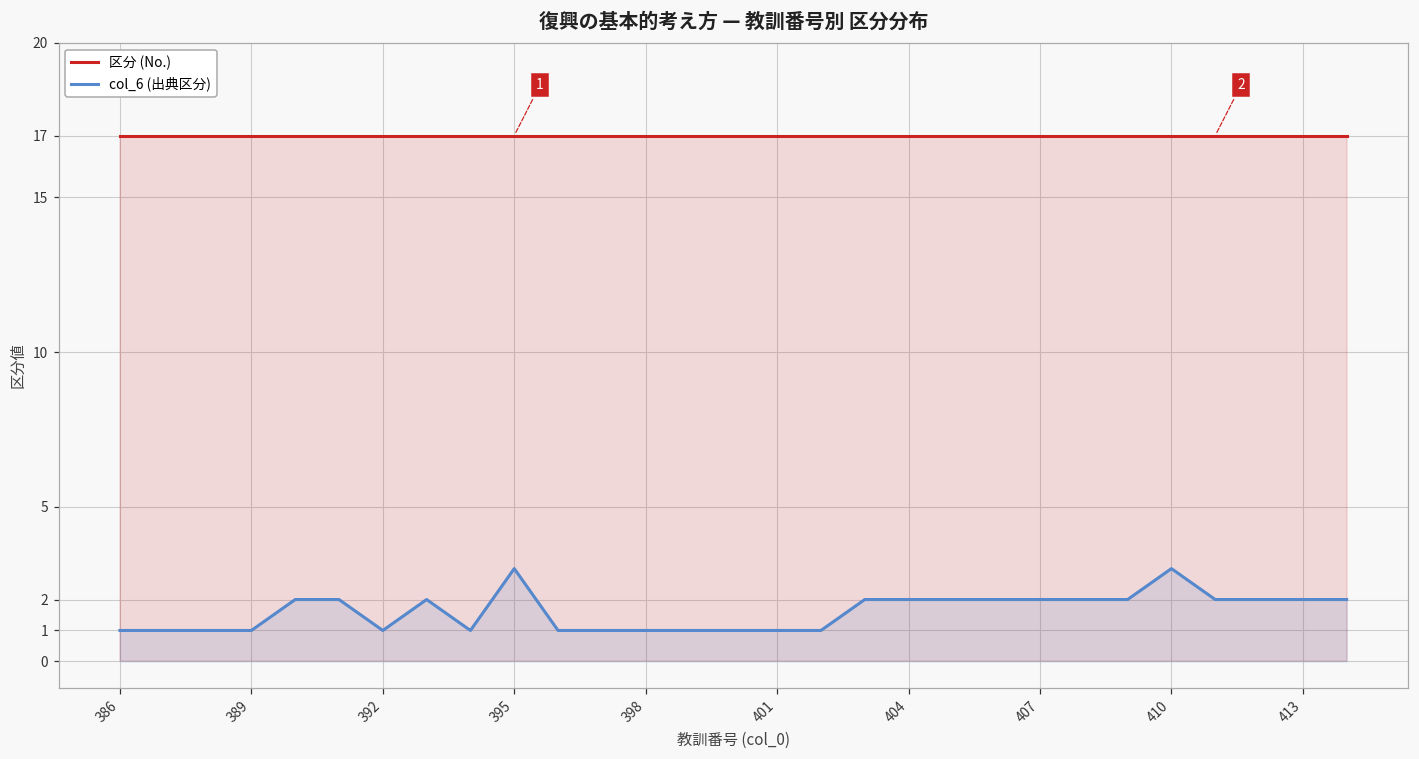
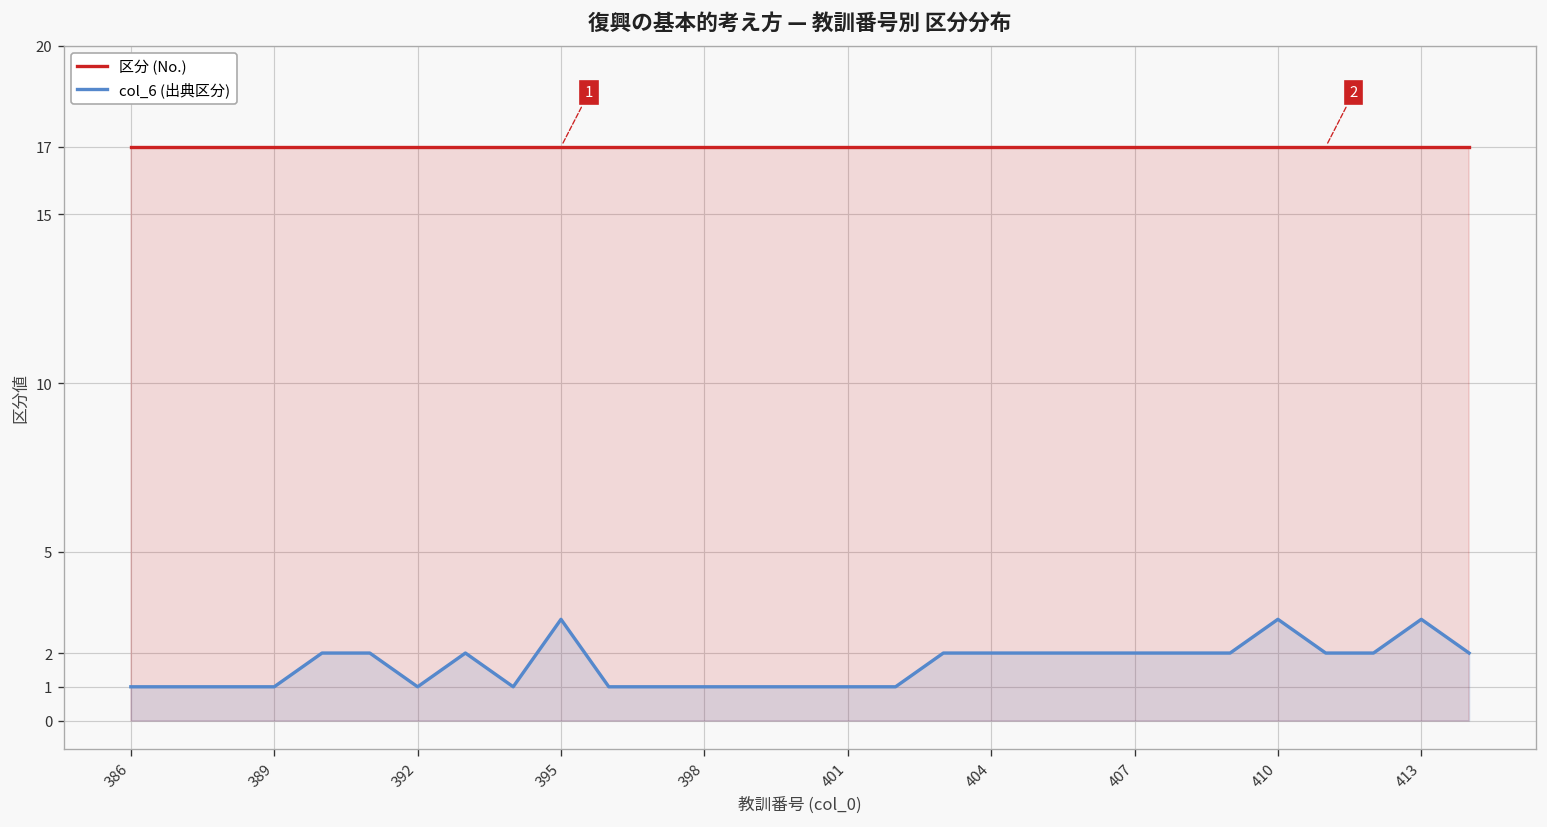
  {
    "区分 (No.)": {
      "386": 17,
      "389": 17,
      "392": 17,
      "395": 17,
      "398": 17,
      "401": 17,
      "404": 17,
      "407": 17,
      "410": 17,
      "413": 17
    },
    "col_6 (出典区分)": {
      "386": 1,
      "389": 1,
      "392": 1,
      "395": 3,
      "398": 1,
      "401": 1,
      "404": 2,
      "407": 2,
      "410": 3,
-     "413": 2
+     "413": 3
    }
  }
